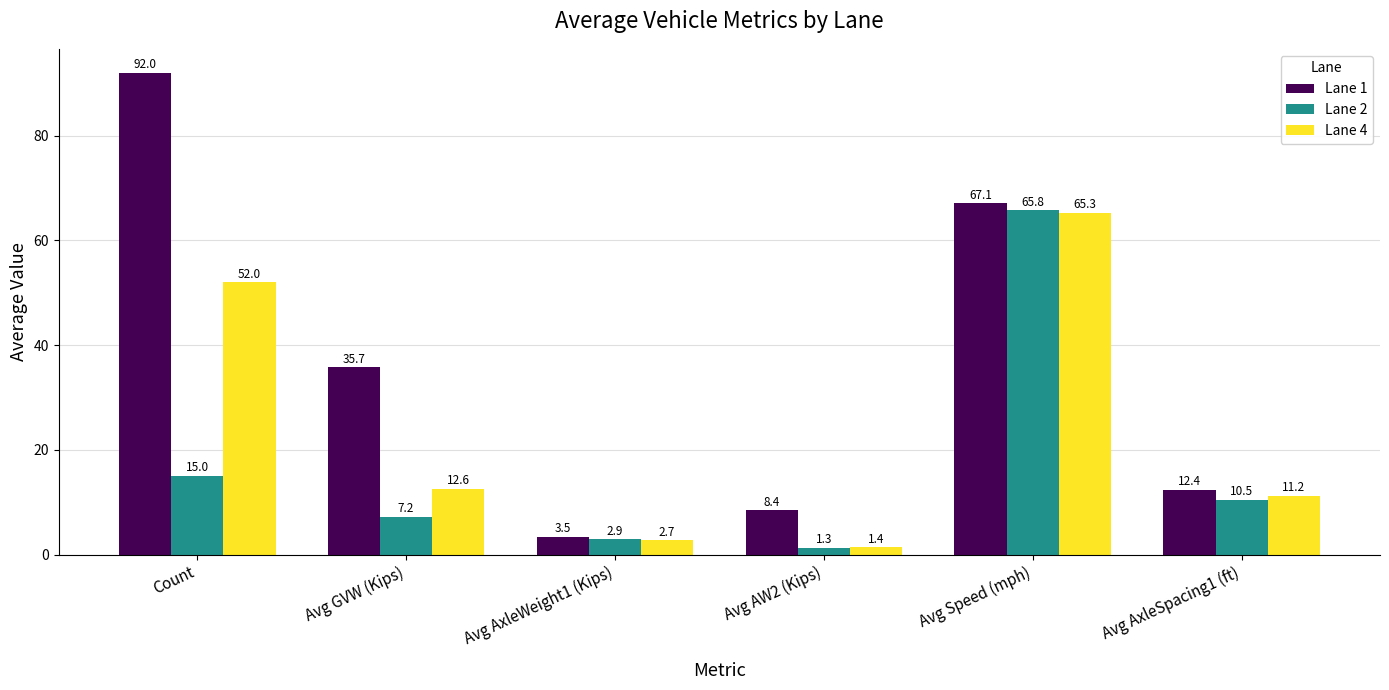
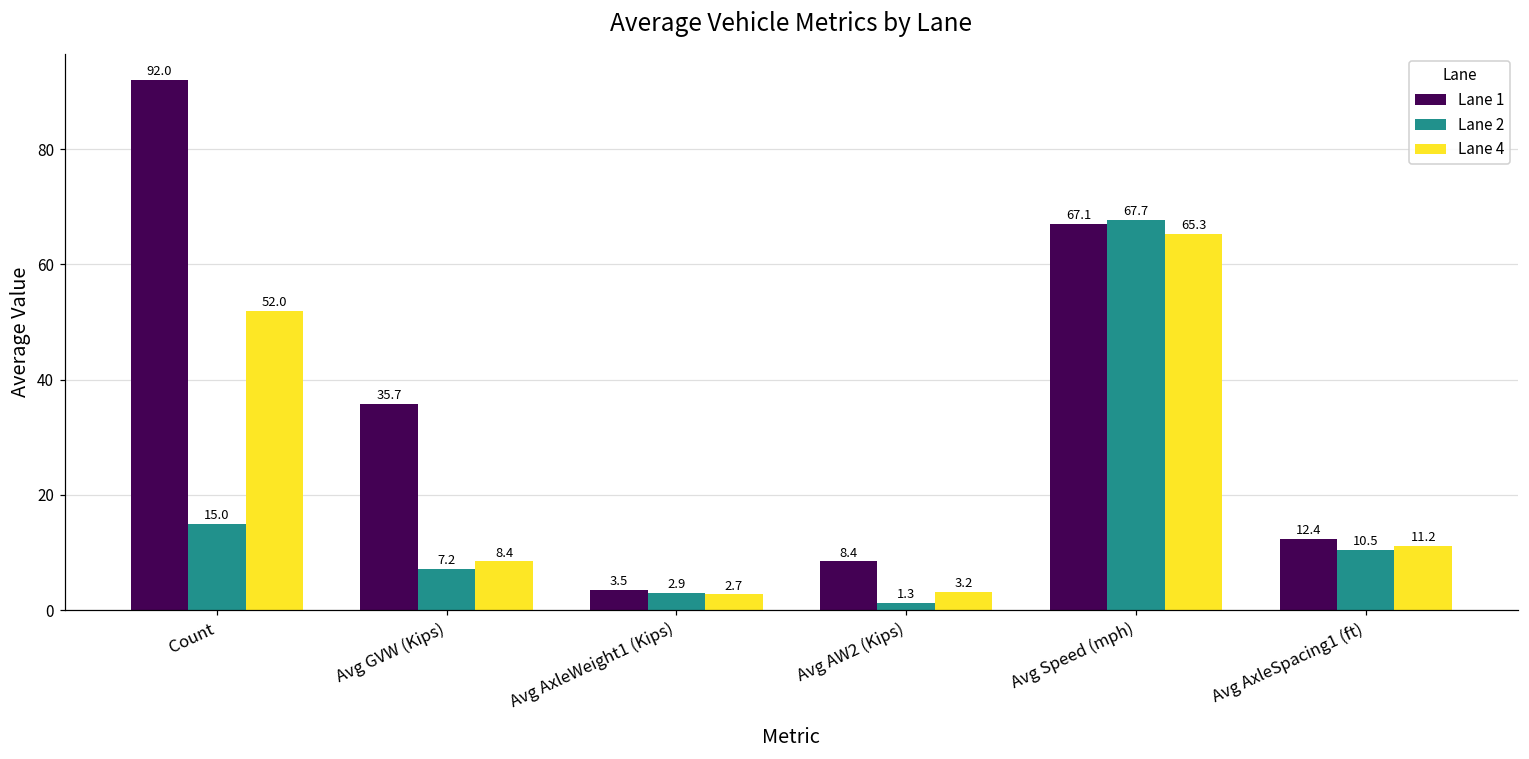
  {
    "Lane 1": {
      "Count": 92.0,
      "Avg GVW (Kips)": 35.7,
      "Avg AxleWeight1 (Kips)": 3.5,
      "Avg AW2 (Kips)": 8.4,
      "Avg Speed (mph)": 67.1,
      "Avg AxleSpacing1 (ft)": 12.4
    },
    "Lane 2": {
      "Count": 15.0,
      "Avg GVW (Kips)": 7.2,
      "Avg AxleWeight1 (Kips)": 2.9,
      "Avg AW2 (Kips)": 1.3,
-     "Avg Speed (mph)": 65.8,
+     "Avg Speed (mph)": 67.7,
      "Avg AxleSpacing1 (ft)": 10.5
    },
    "Lane 4": {
      "Count": 52.0,
-     "Avg GVW (Kips)": 12.6,
+     "Avg GVW (Kips)": 8.4,
      "Avg AxleWeight1 (Kips)": 2.7,
-     "Avg AW2 (Kips)": 1.4,
+     "Avg AW2 (Kips)": 3.2,
      "Avg Speed (mph)": 65.3,
      "Avg AxleSpacing1 (ft)": 11.2
    }
  }
